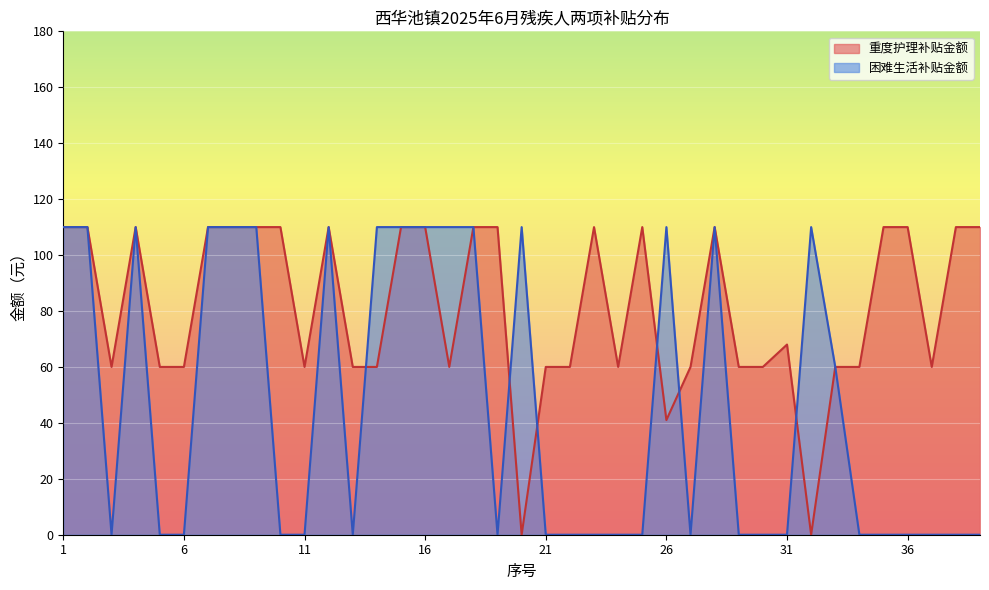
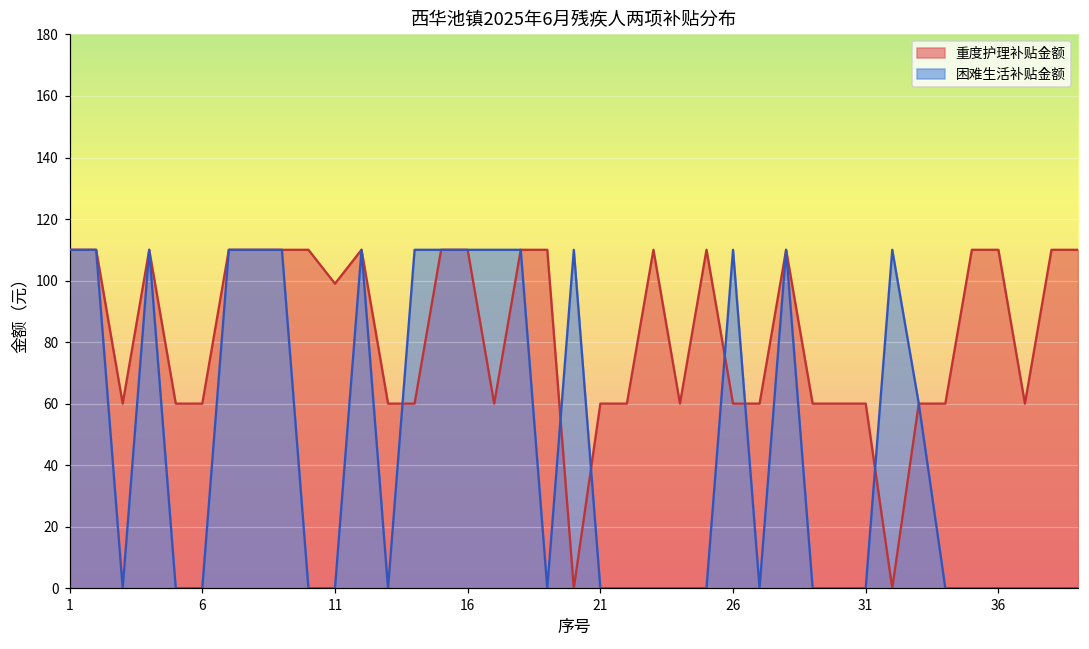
  {
    "重度护理补贴金额": {
      "6": 60,
-     "11": 60,
+     "11": 99,
      "21": 60,
-     "26": 41,
-     "31": 68,
+     "26": 60,
+     "31": 60,
      "36": 110
    },
    "困难生活补贴金额": {
      "6": 0,
      "11": 0,
      "21": 0,
      "26": 110,
      "31": 0,
      "36": 0
    }
  }
